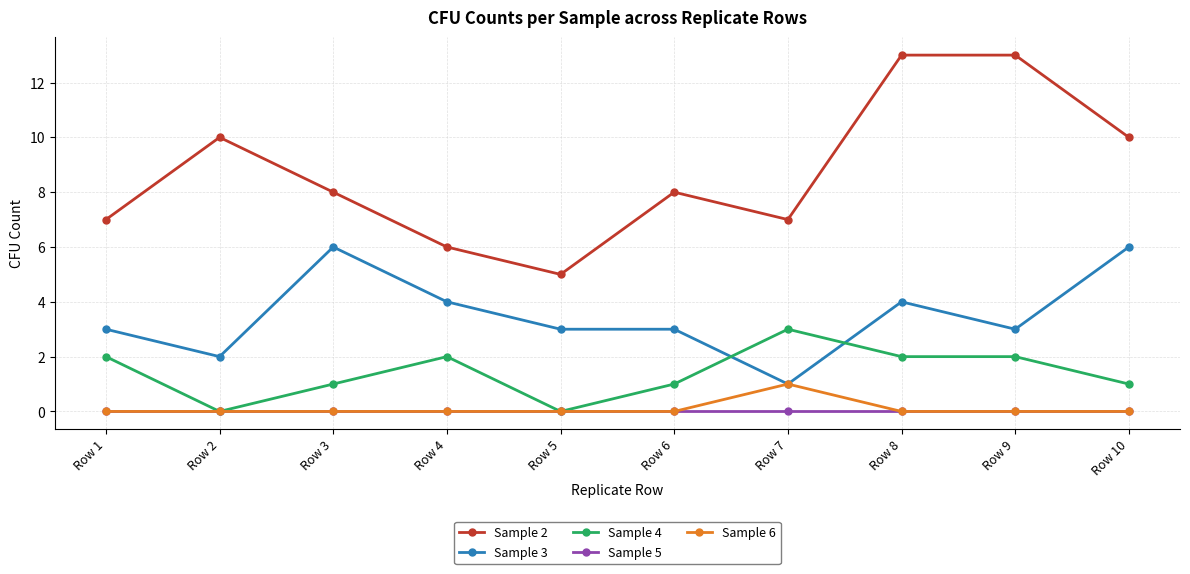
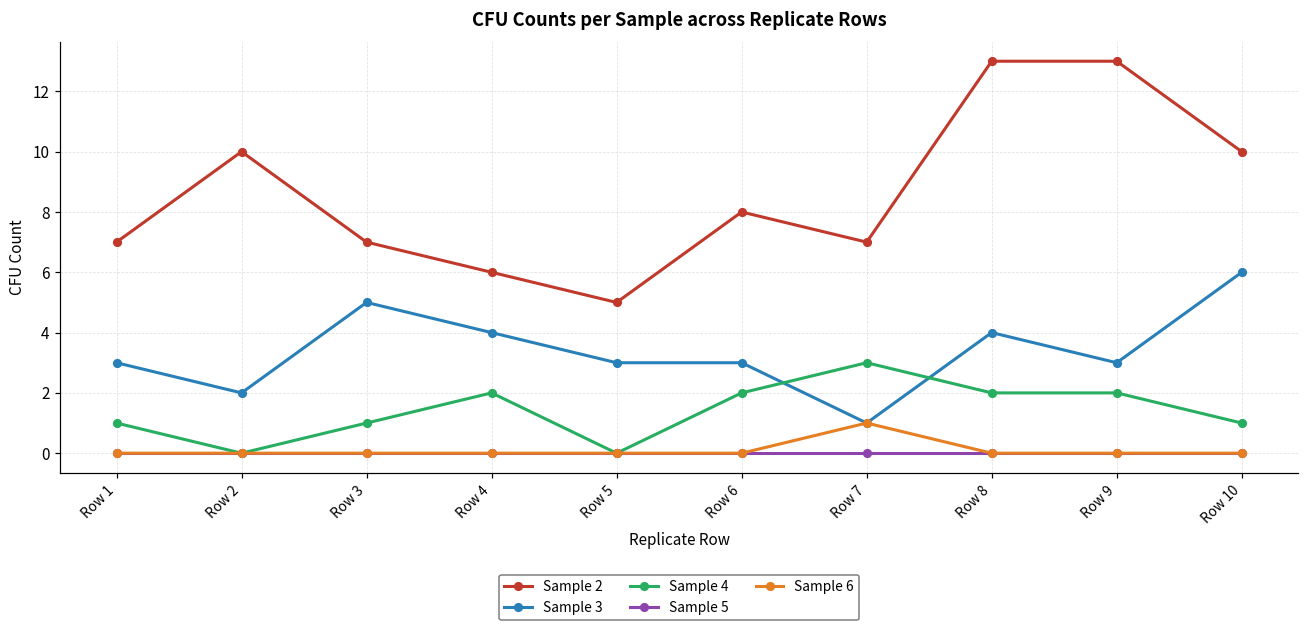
  {
    "Sample 2": {
      "Row 1": 7,
      "Row 2": 10,
-     "Row 3": 8,
+     "Row 3": 7,
      "Row 4": 6,
      "Row 5": 5,
      "Row 6": 8,
      "Row 7": 7,
      "Row 8": 13,
      "Row 9": 13,
      "Row 10": 10
    },
    "Sample 3": {
      "Row 1": 3,
      "Row 2": 2,
-     "Row 3": 6,
+     "Row 3": 5,
      "Row 4": 4,
      "Row 5": 3,
      "Row 6": 3,
      "Row 8": 4,
      "Row 9": 3,
      "Row 10": 6
    },
    "Sample 4": {
-     "Row 1": 2,
+     "Row 1": 1,
      "Row 3": 1,
      "Row 4": 2,
-     "Row 6": 1,
+     "Row 6": 2,
      "Row 7": 3,
      "Row 8": 2,
      "Row 9": 2,
      "Row 10": 1
    },
    "Sample 5": {
      "Row 7": 0
    }
  }
